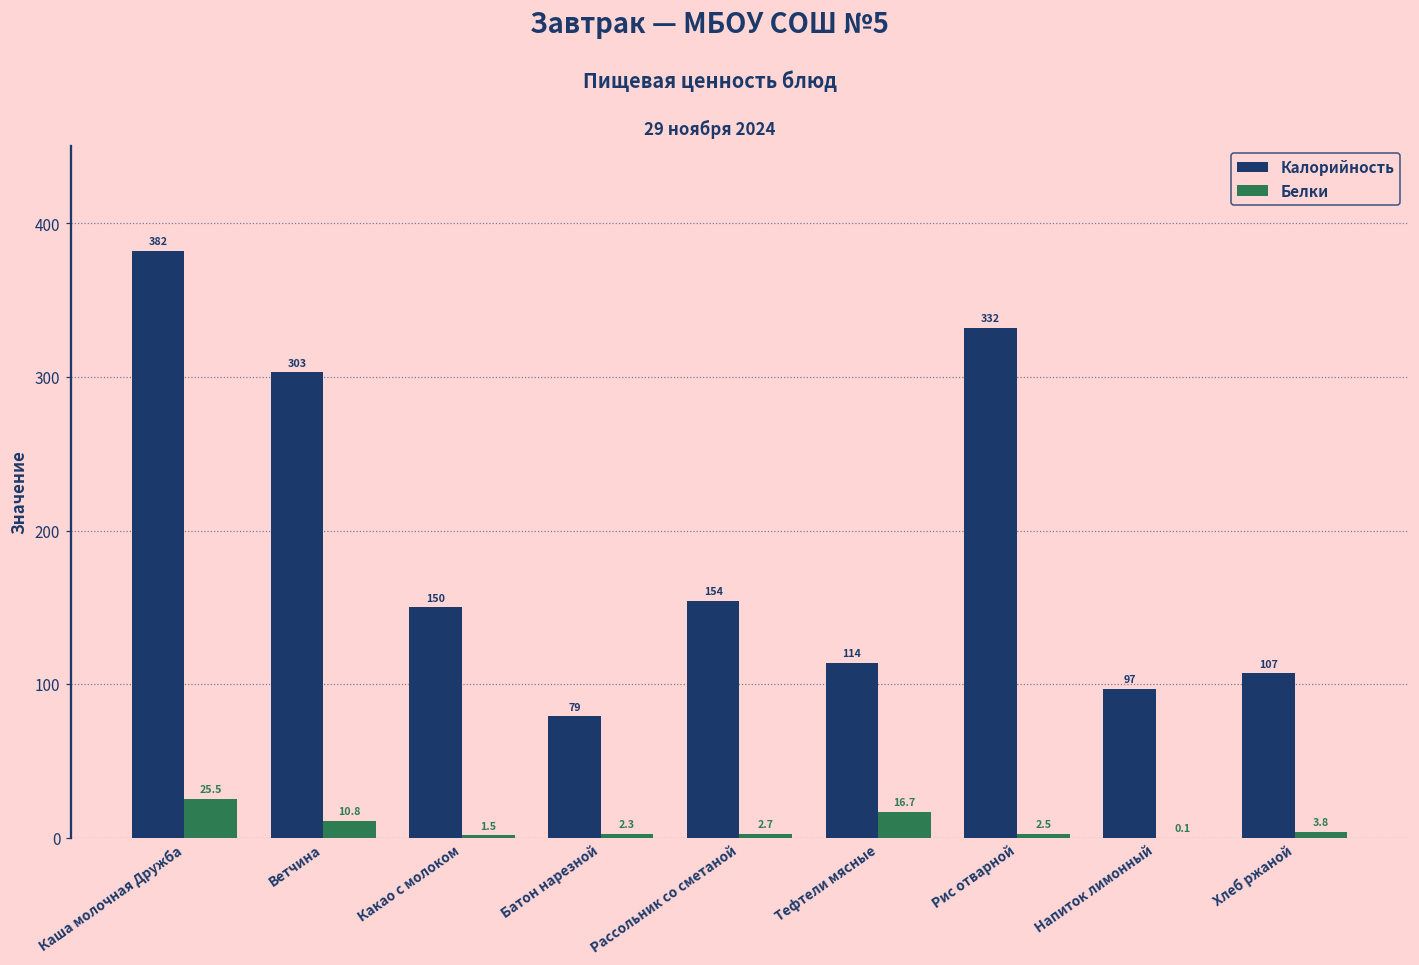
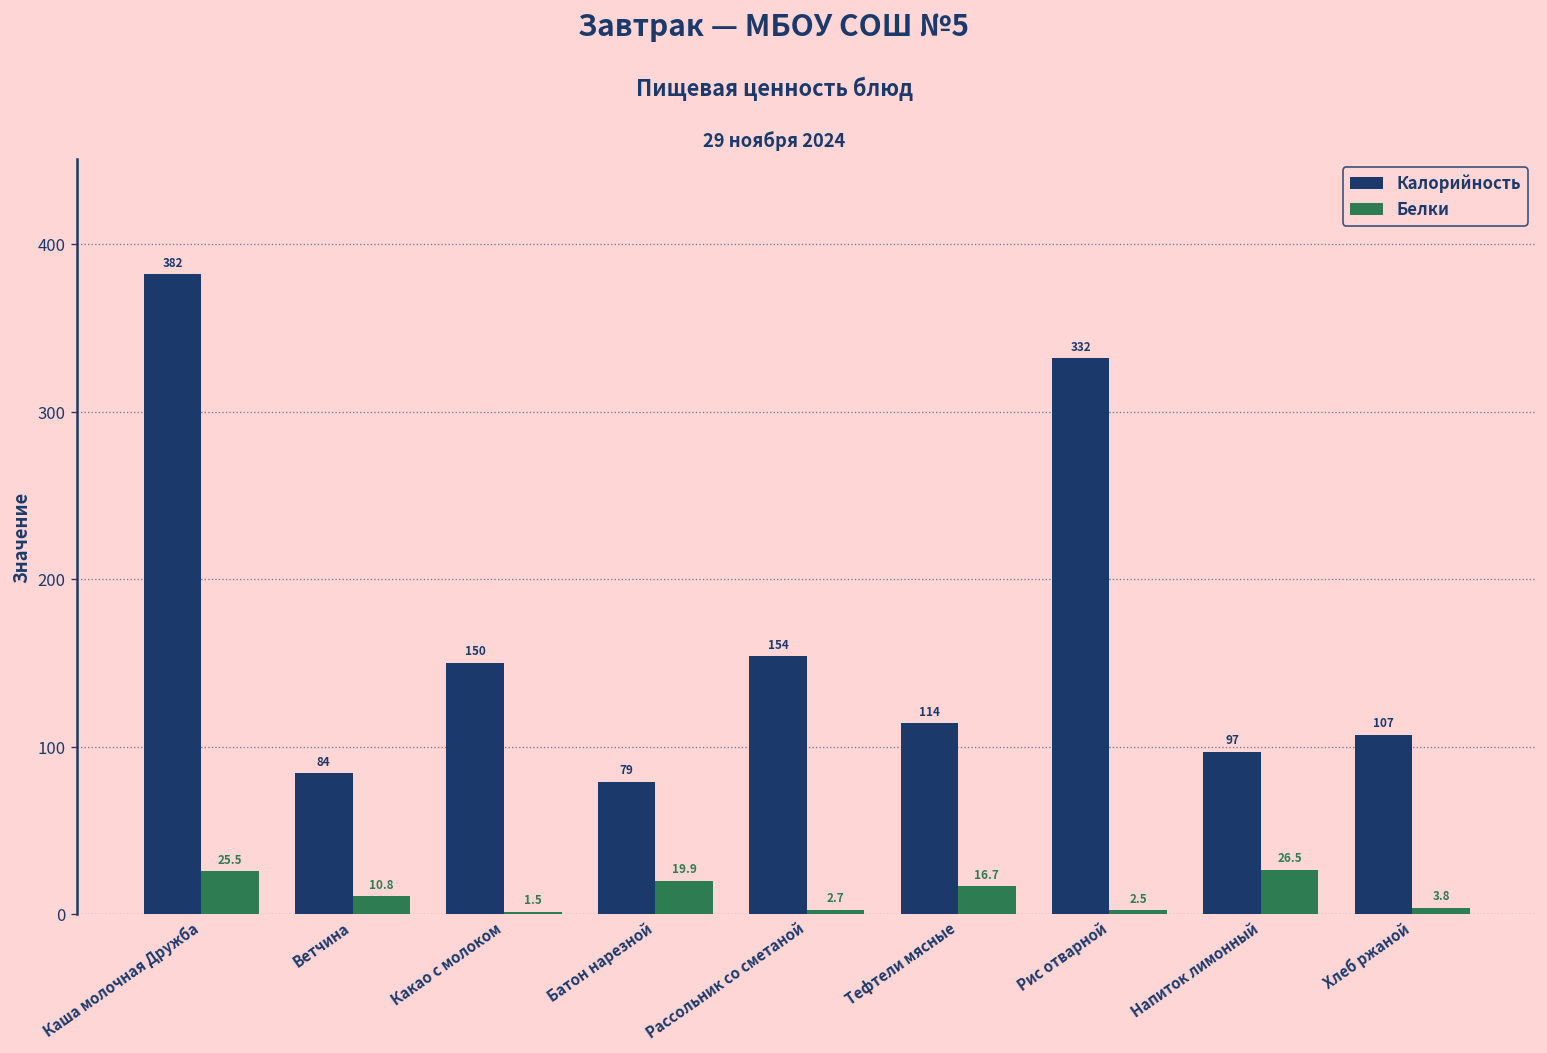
  {
    "Калорийность": {
      "Каша молочная Дружба": 382,
-     "Ветчина": 303,
+     "Ветчина": 84,
      "Какао с молоком": 150,
      "Батон нарезной": 79,
      "Рассольник со сметаной": 154,
      "Тефтели мясные": 114,
      "Рис отварной": 332,
      "Напиток лимонный": 97,
      "Хлеб ржаной": 107
    },
    "Белки": {
      "Каша молочная Дружба": 25.5,
      "Ветчина": 10.8,
      "Какао с молоком": 1.5,
-     "Батон нарезной": 2.3,
+     "Батон нарезной": 19.9,
      "Рассольник со сметаной": 2.7,
      "Тефтели мясные": 16.7,
      "Рис отварной": 2.5,
-     "Напиток лимонный": 0.1,
+     "Напиток лимонный": 26.5,
      "Хлеб ржаной": 3.8
    }
  }
